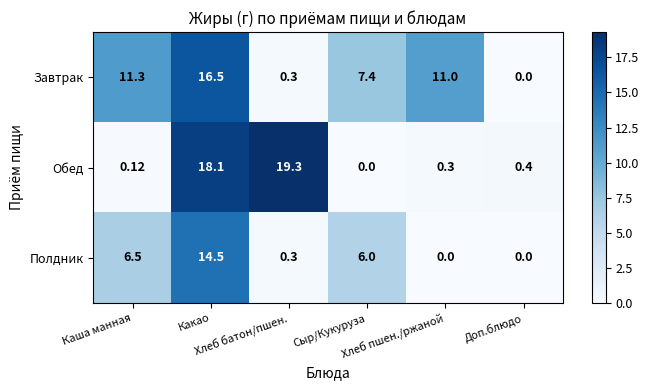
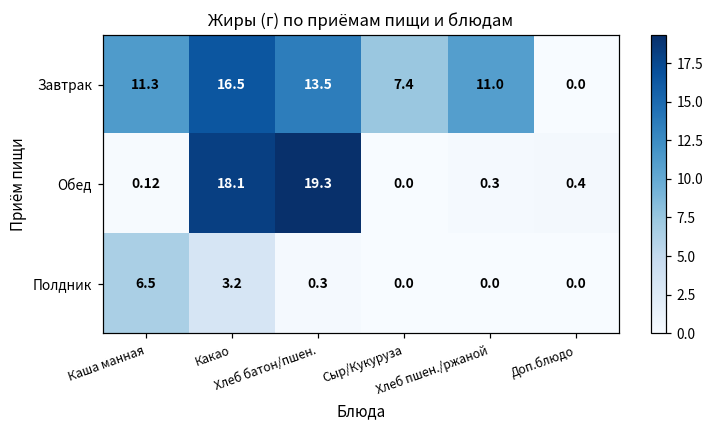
  {
    "Завтрак": {
      "Каша манная": 11.3,
      "Какао": 16.5,
-     "Хлеб батон/пшен.": 0.3,
+     "Хлеб батон/пшен.": 13.5,
      "Сыр/Кукуруза": 7.4,
      "Хлеб пшен./ржаной": 11.0,
      "Доп.блюдо": 0.0
    },
    "Обед": {
      "Каша манная": 0.12,
      "Какао": 18.1,
      "Хлеб батон/пшен.": 19.3,
      "Сыр/Кукуруза": 0.0,
      "Хлеб пшен./ржаной": 0.3,
      "Доп.блюдо": 0.4
    },
    "Полдник": {
      "Каша манная": 6.5,
-     "Какао": 14.5,
+     "Какао": 3.2,
      "Хлеб батон/пшен.": 0.3,
-     "Сыр/Кукуруза": 6.0,
+     "Сыр/Кукуруза": 0.0,
      "Хлеб пшен./ржаной": 0.0,
      "Доп.блюдо": 0.0
    }
  }
